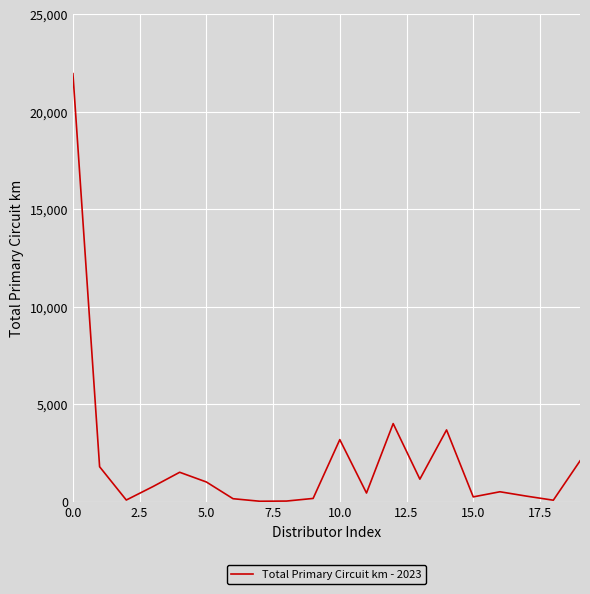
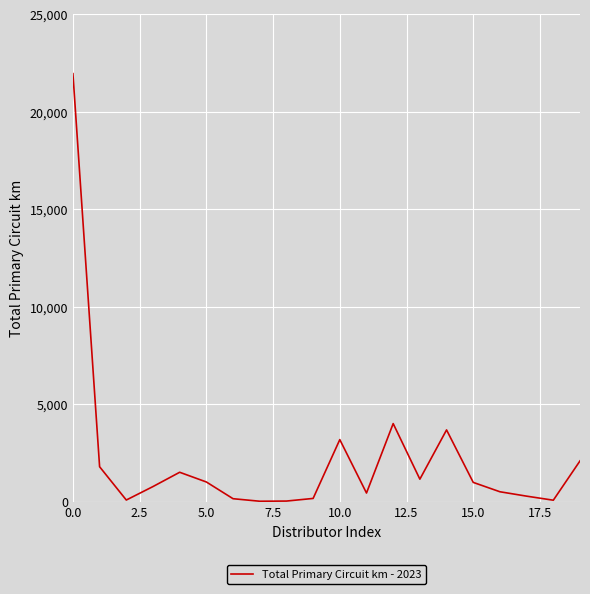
  {
    "0.0": "22,000",
    "5.0": "1,000",
    "10.0": "3,200",
-   "15.0": "300"
+   "15.0": "1,000"
  }
